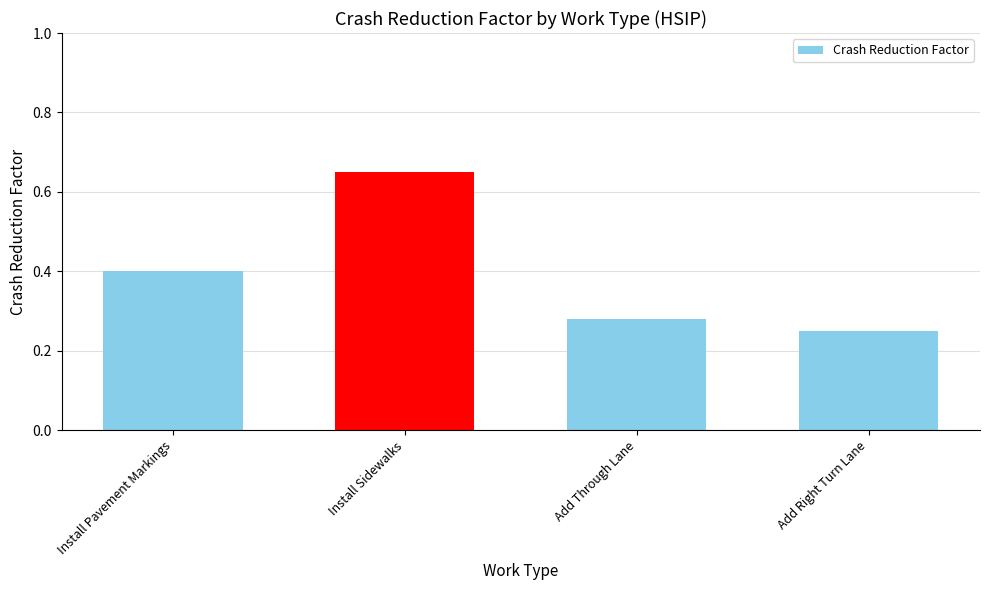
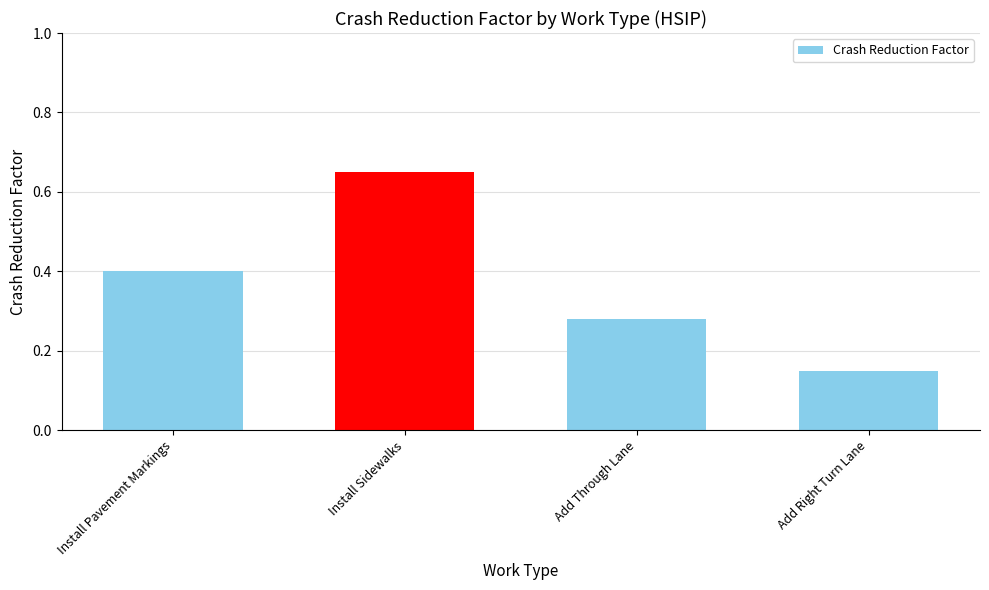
  {
    "Install Pavement Markings": 0.40,
    "Install Sidewalks": 0.65,
    "Add Through Lane": 0.28,
-   "Add Right Turn Lane": 0.25
+   "Add Right Turn Lane": 0.15
  }
